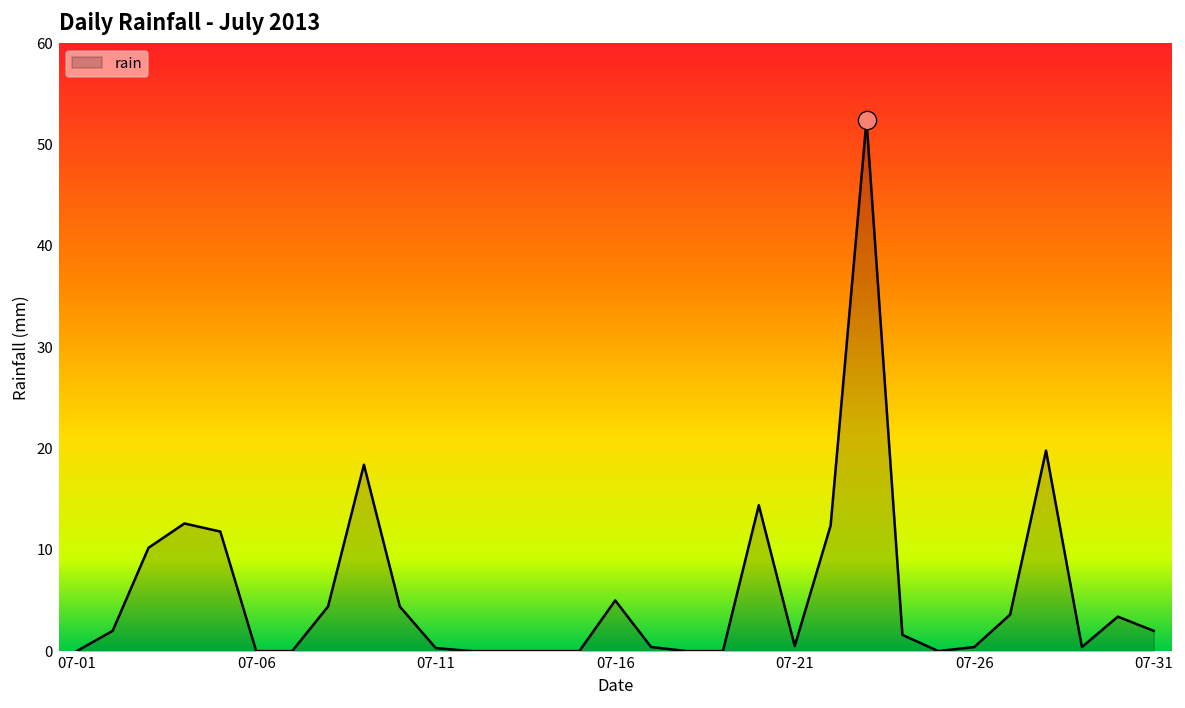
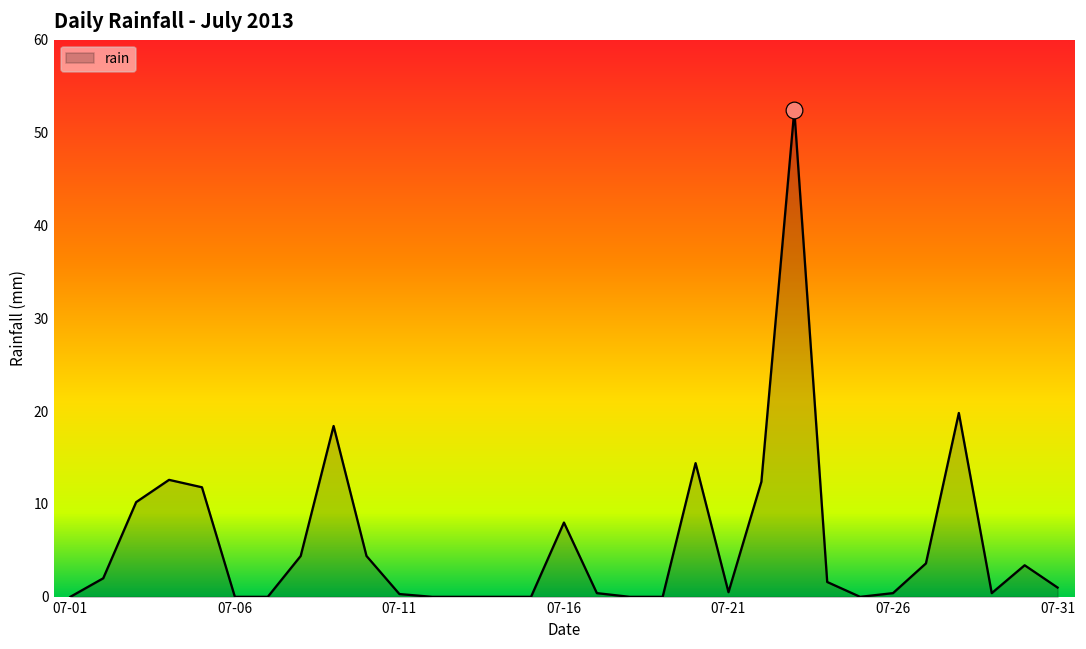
  {
    "rain": {
      "07-01": 0,
      "07-06": 0,
      "07-11": 0,
-     "07-16": 5,
+     "07-16": 8,
      "07-21": 1,
      "07-26": 0,
-     "07-31": 2
+     "07-31": 1
    }
  }
